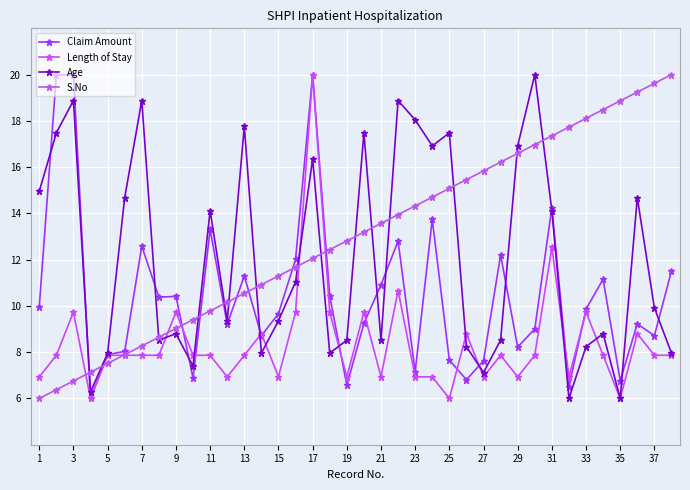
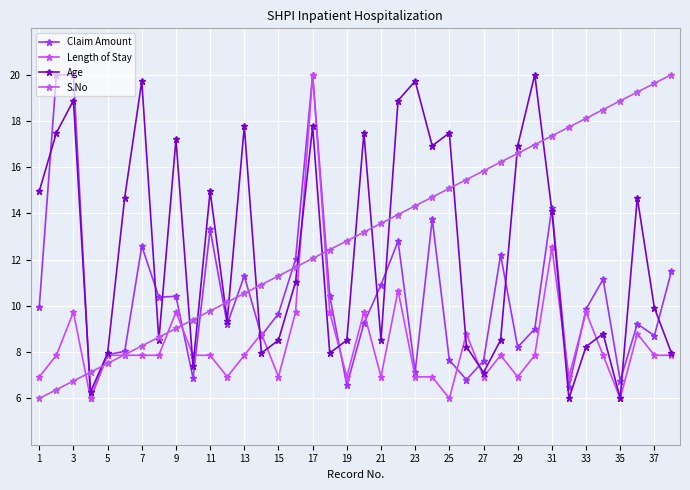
  {
    "Age": {
      "1": 15.0,
      "3": 18.9,
-     "7": 18.9,
-     "9": 8.8,
-     "11": 14.1,
+     "7": 19.7,
+     "9": 17.2,
+     "11": 15.0,
      "13": 17.8,
-     "15": 9.4,
-     "17": 16.4,
+     "15": 8.5,
+     "17": 17.8,
      "19": 8.5,
      "21": 8.5,
-     "23": 18.0,
+     "23": 19.7,
      "25": 17.5,
      "27": 7.1,
      "29": 16.9,
      "31": 14.1,
      "33": 8.2,
      "37": 9.9
    }
  }
